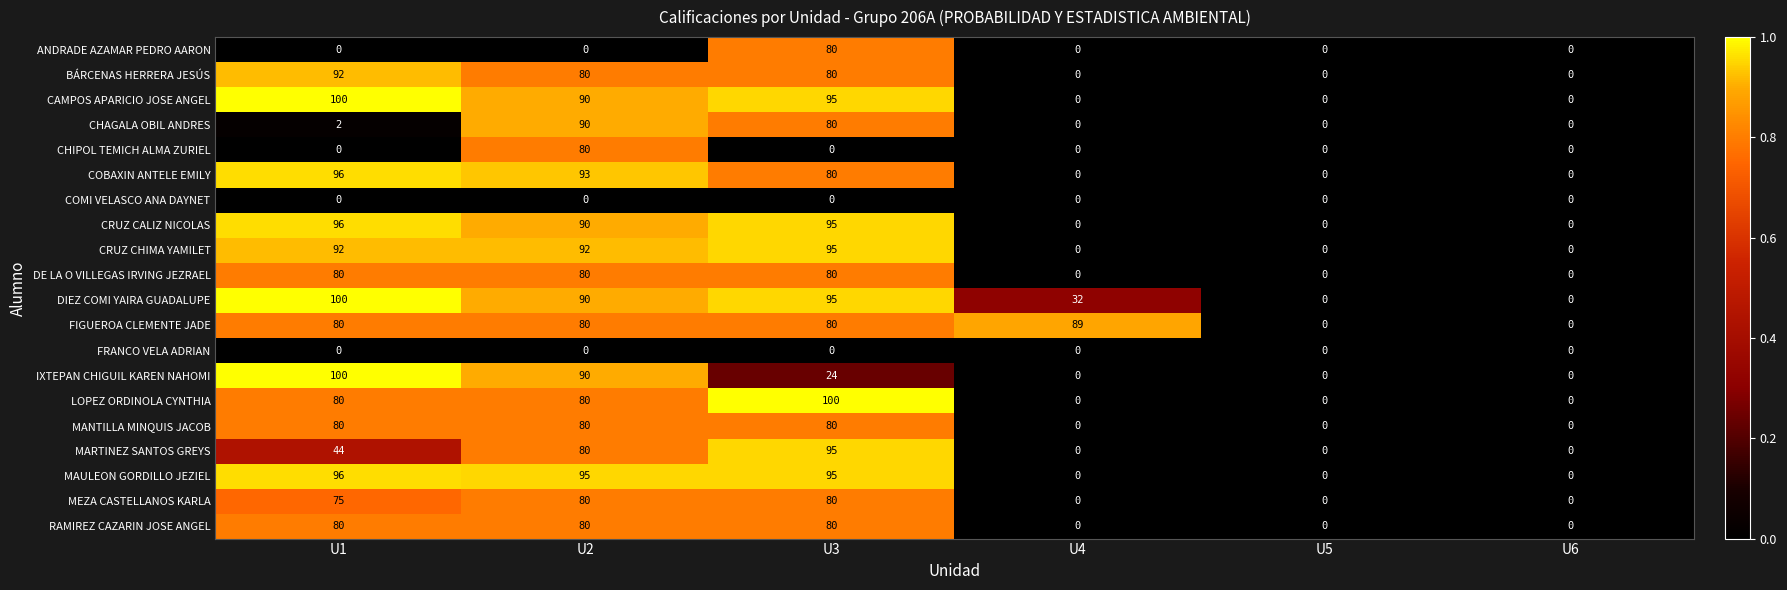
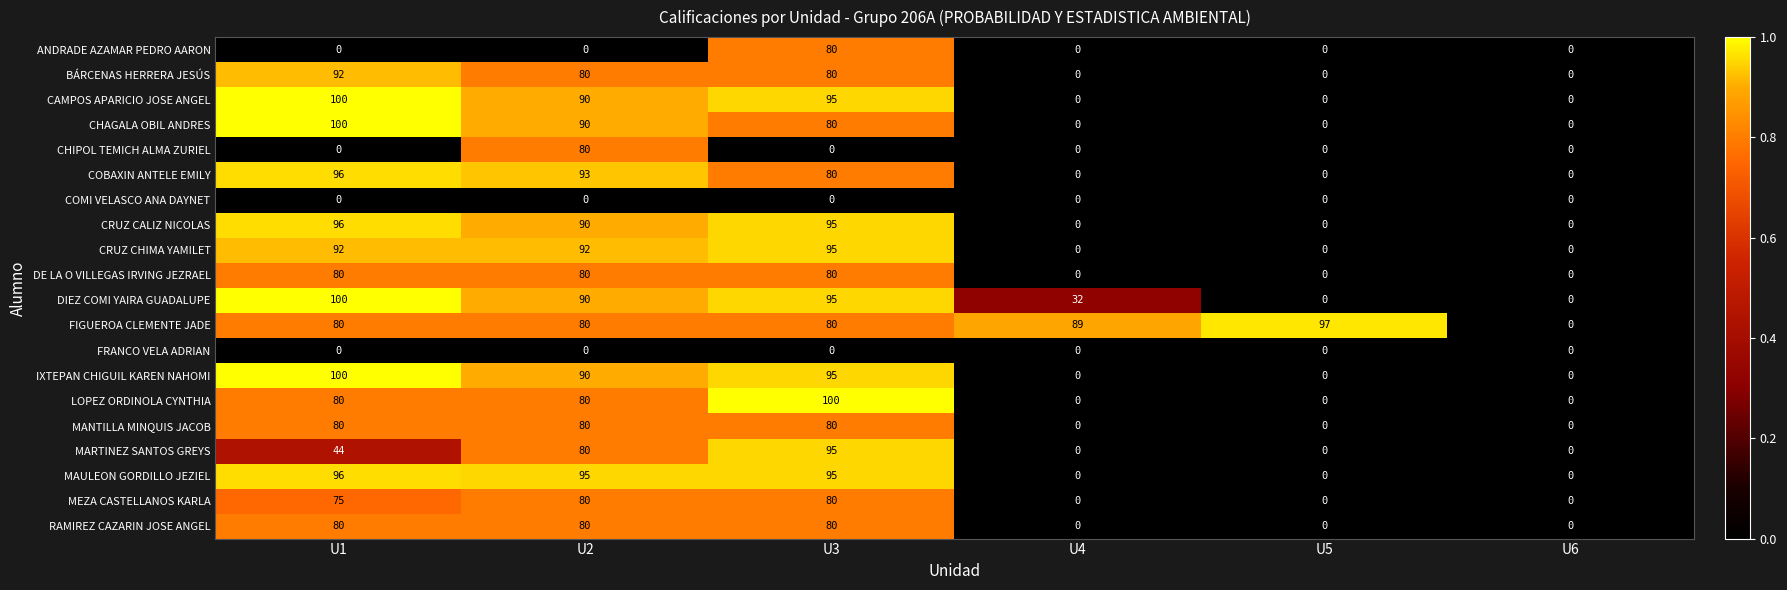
  {
    "ANDRADE AZAMAR PEDRO AARON": {
      "U1": 0,
      "U2": 0,
      "U3": 80,
      "U4": 0,
      "U5": 0,
      "U6": 0
    },
    "BÁRCENAS HERRERA JESÚS": {
      "U1": 92,
      "U2": 80,
      "U3": 80,
      "U4": 0,
      "U5": 0,
      "U6": 0
    },
    "CAMPOS APARICIO JOSE ANGEL": {
      "U1": 100,
      "U2": 90,
      "U3": 95,
      "U4": 0,
      "U5": 0,
      "U6": 0
    },
    "CHAGALA OBIL ANDRES": {
-     "U1": 2,
+     "U1": 100,
      "U2": 90,
      "U3": 80,
      "U4": 0,
      "U5": 0,
      "U6": 0
    },
    "CHIPOL TEMICH ALMA ZURIEL": {
      "U1": 0,
      "U2": 80,
      "U3": 0,
      "U4": 0,
      "U5": 0,
      "U6": 0
    },
    "COBAXIN ANTELE EMILY": {
      "U1": 96,
      "U2": 93,
      "U3": 80,
      "U4": 0,
      "U5": 0,
      "U6": 0
    },
    "COMI VELASCO ANA DAYNET": {
      "U1": 0,
      "U2": 0,
      "U3": 0,
      "U4": 0,
      "U5": 0,
      "U6": 0
    },
    "CRUZ CALIZ NICOLAS": {
      "U1": 96,
      "U2": 90,
      "U3": 95,
      "U4": 0,
      "U5": 0,
      "U6": 0
    },
    "CRUZ CHIMA YAMILET": {
      "U1": 92,
      "U2": 92,
      "U3": 95,
      "U4": 0,
      "U5": 0,
      "U6": 0
    },
    "DE LA O VILLEGAS IRVING JEZRAEL": {
      "U1": 80,
      "U2": 80,
      "U3": 80,
      "U4": 0,
      "U5": 0,
      "U6": 0
    },
    "DIEZ COMI YAIRA GUADALUPE": {
      "U1": 100,
      "U2": 90,
      "U3": 95,
      "U4": 32,
      "U5": 0,
      "U6": 0
    },
    "FIGUEROA CLEMENTE JADE": {
      "U1": 80,
      "U2": 80,
      "U3": 80,
      "U4": 89,
-     "U5": 0,
+     "U5": 97,
      "U6": 0
    },
    "FRANCO VELA ADRIAN": {
      "U1": 0,
      "U2": 0,
      "U3": 0,
      "U4": 0,
      "U5": 0,
      "U6": 0
    },
    "IXTEPAN CHIGUIL KAREN NAHOMI": {
      "U1": 100,
      "U2": 90,
-     "U3": 24,
+     "U3": 95,
      "U4": 0,
      "U5": 0,
      "U6": 0
    },
    "LOPEZ ORDINOLA CYNTHIA": {
      "U1": 80,
      "U2": 80,
      "U3": 100,
      "U4": 0,
      "U5": 0,
      "U6": 0
    },
    "MANTILLA MINQUIS JACOB": {
      "U1": 80,
      "U2": 80,
      "U3": 80,
      "U4": 0,
      "U5": 0,
      "U6": 0
    },
    "MARTINEZ SANTOS GREYS": {
      "U1": 44,
      "U2": 80,
      "U3": 95,
      "U4": 0,
      "U5": 0,
      "U6": 0
    },
    "MAULEON GORDILLO JEZIEL": {
      "U1": 96,
      "U2": 95,
      "U3": 95,
      "U4": 0,
      "U5": 0,
      "U6": 0
    },
    "MEZA CASTELLANOS KARLA": {
      "U1": 75,
      "U2": 80,
      "U3": 80,
      "U4": 0,
      "U5": 0,
      "U6": 0
    },
    "RAMIREZ CAZARIN JOSE ANGEL": {
      "U1": 80,
      "U2": 80,
      "U3": 80,
      "U4": 0,
      "U5": 0,
      "U6": 0
    }
  }
